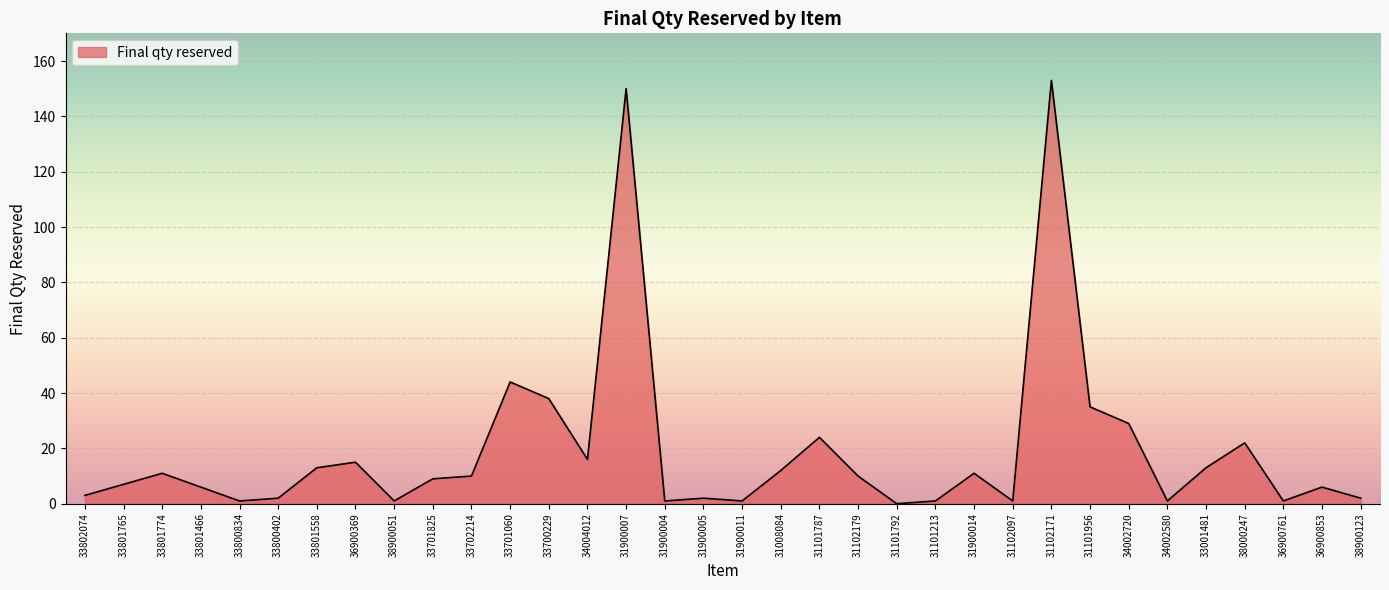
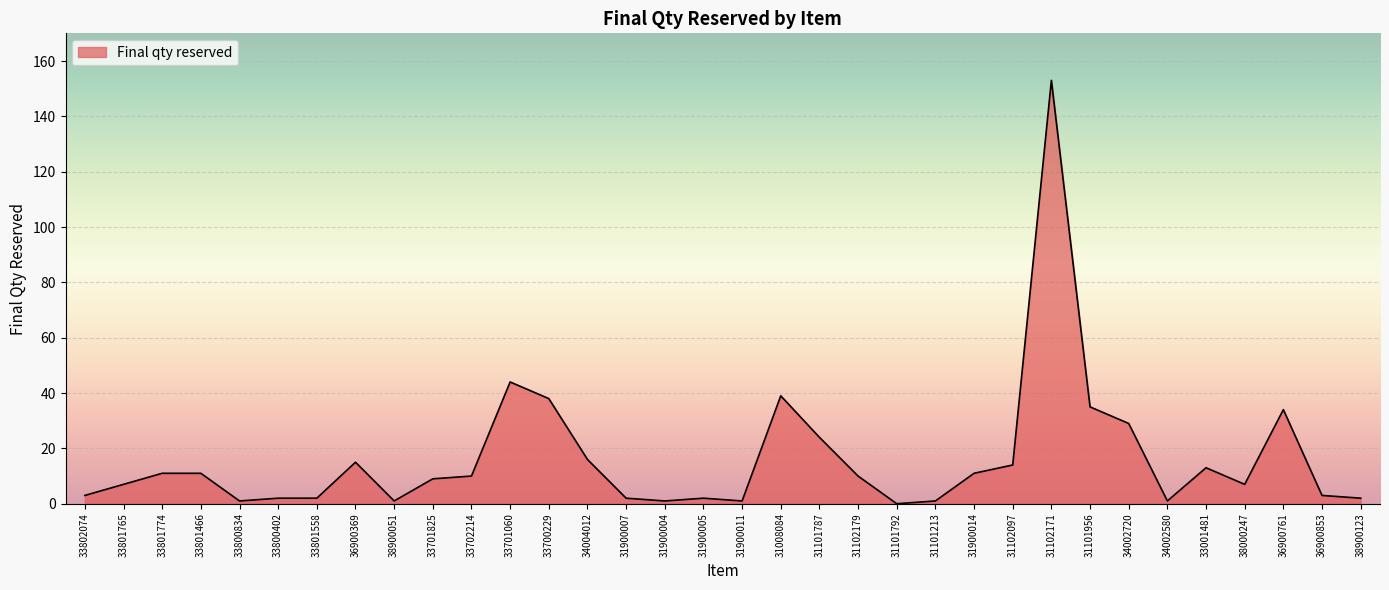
  {
    "33802074": 3,
    "33801765": 7,
    "33801774": 11,
-   "33801466": 6,
+   "33801466": 11,
    "33800834": 1,
    "33800402": 2,
-   "33801558": 13,
+   "33801558": 2,
    "36900369": 15,
    "38900051": 1,
    "33701825": 9,
    "33702214": 10,
    "33701060": 44,
    "33700229": 38,
    "34004012": 16,
-   "31900007": 150,
+   "31900007": 2,
    "31900004": 1,
    "31900005": 2,
    "31900011": 1,
-   "31008084": 12,
+   "31008084": 39,
    "31101787": 24,
    "31102179": 10,
    "31101792": 0,
    "31101213": 1,
    "31900014": 11,
-   "31102097": 1,
+   "31102097": 14,
    "31102171": 153,
    "31101956": 35,
    "34002720": 29,
    "34002580": 1,
    "33001481": 13,
-   "38000247": 22,
-   "36900761": 1,
-   "36900853": 6,
+   "38000247": 7,
+   "36900761": 34,
+   "36900853": 3,
    "38900123": 2
  }
